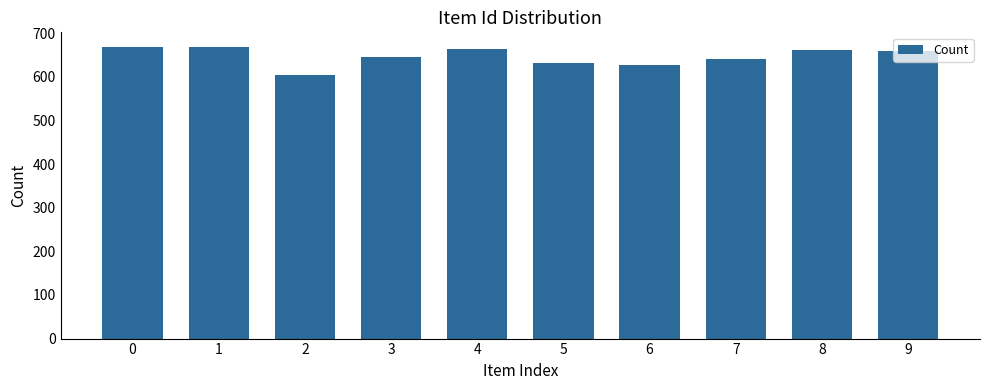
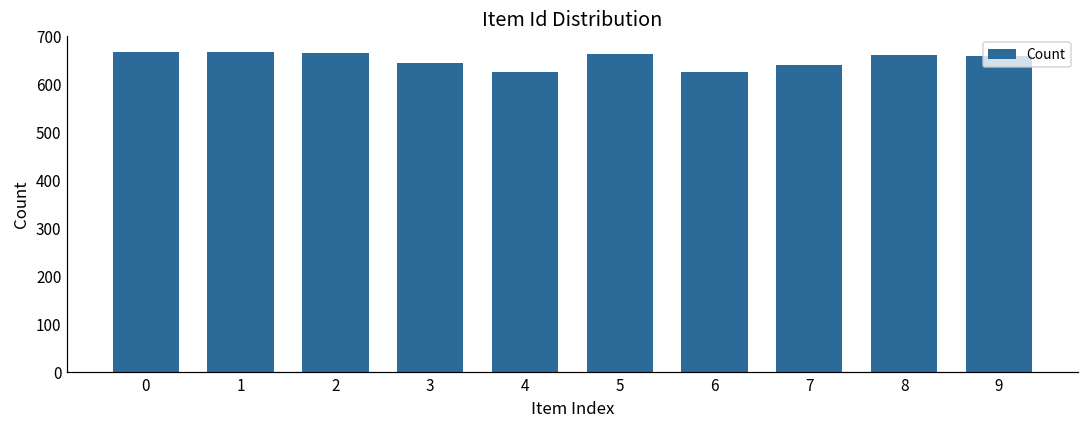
  {
    "0": 670,
    "1": 670,
-   "2": 610,
+   "2": 670,
    "3": 650,
-   "4": 670,
-   "5": 630,
+   "4": 630,
+   "5": 660,
    "6": 630,
    "7": 640,
    "8": 660
  }
